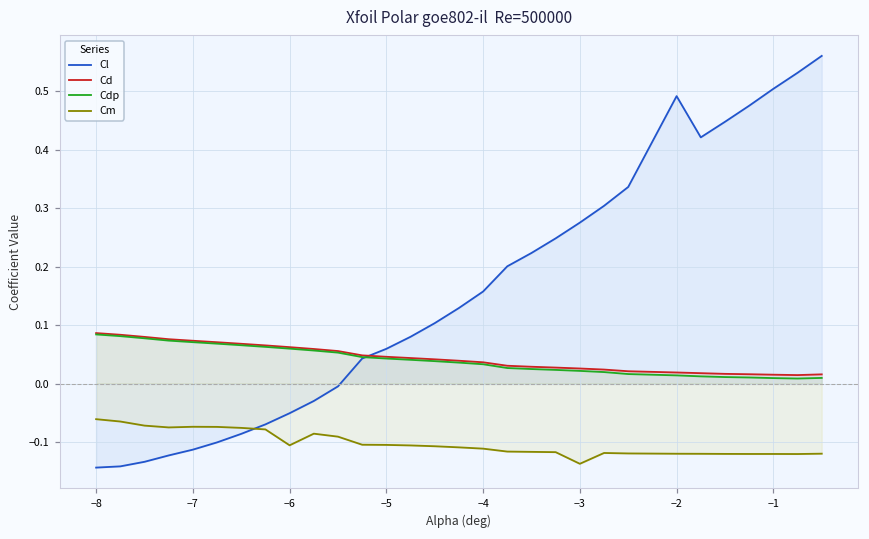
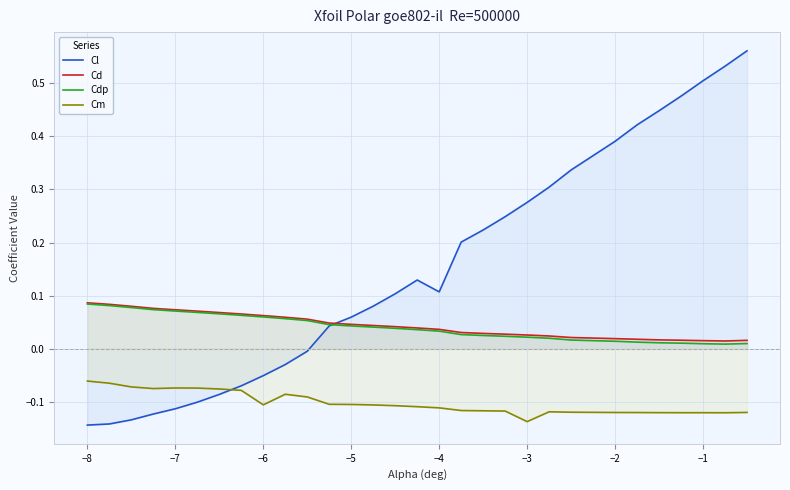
  {
    "Cl": {
      "−8": -0.14,
      "−7": -0.11,
      "−6": -0.05,
-     "−4": 0.16,
-     "−2": 0.49
+     "−4": 0.11,
+     "−2": 0.39
    },
    "Cd": {
      "−2": 0.02,
      "−1": 0.02
    },
    "Cdp": {
      "−2": 0.01,
      "−1": 0.01
    },
    "Cm": {
      "−8": -0.06,
      "−7": -0.07,
      "−6": -0.11,
      "−5": -0.10,
      "−4": -0.11,
      "−3": -0.14,
      "−2": -0.12,
      "−1": -0.12
    }
  }
